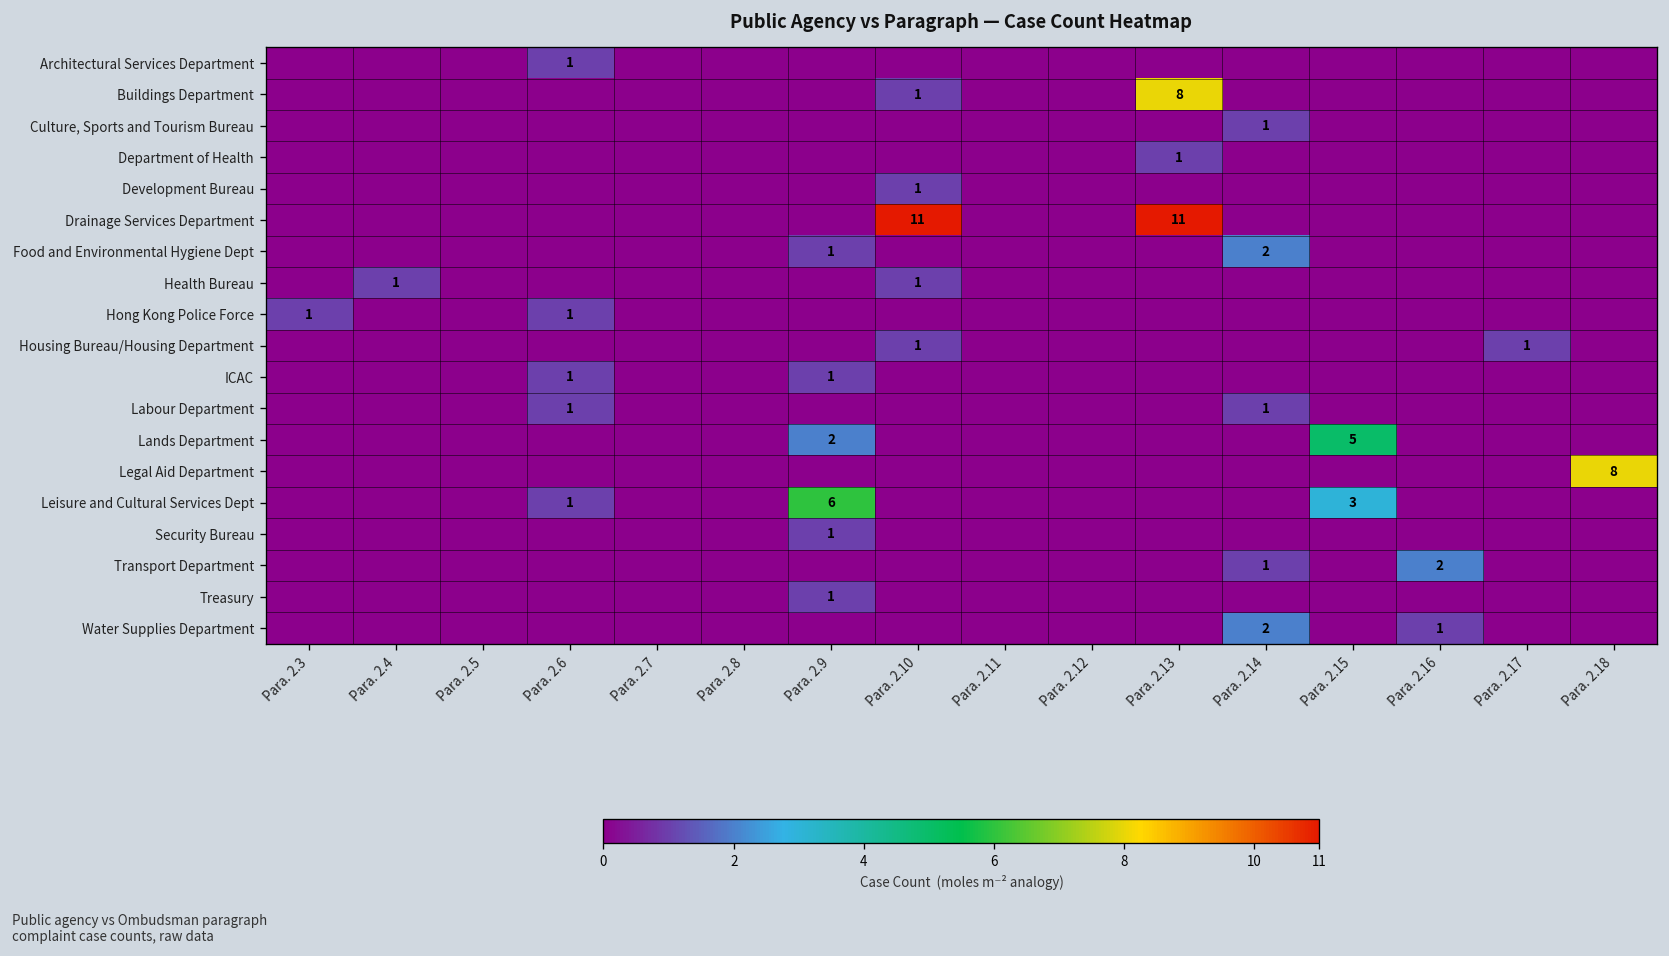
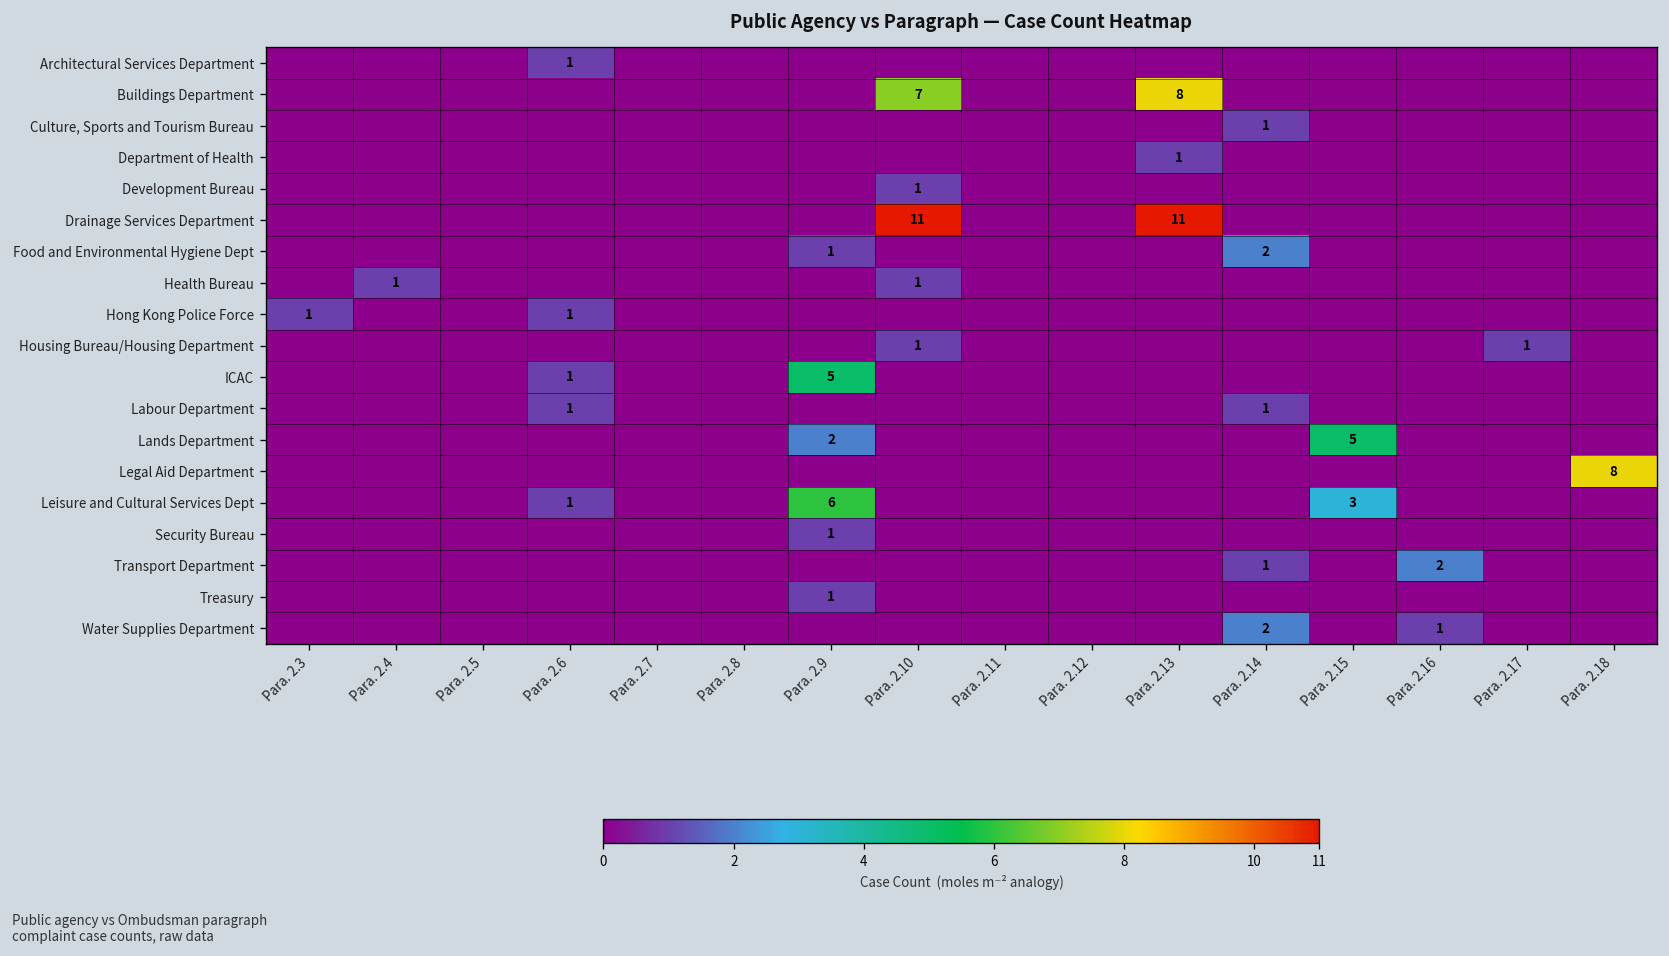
  {
    "Architectural Services Department": {
      "Para. 2.6": 1
    },
    "Buildings Department": {
-     "Para. 2.10": 1,
+     "Para. 2.10": 7,
      "Para. 2.13": 8
    },
    "Culture, Sports and Tourism Bureau": {
      "Para. 2.14": 1
    },
    "Department of Health": {
      "Para. 2.13": 1
    },
    "Development Bureau": {
      "Para. 2.10": 1
    },
    "Drainage Services Department": {
      "Para. 2.10": 11,
      "Para. 2.13": 11
    },
    "Food and Environmental Hygiene Dept": {
      "Para. 2.9": 1,
      "Para. 2.14": 2
    },
    "Health Bureau": {
      "Para. 2.4": 1,
      "Para. 2.10": 1
    },
    "Hong Kong Police Force": {
      "Para. 2.3": 1,
      "Para. 2.6": 1
    },
    "Housing Bureau/Housing Department": {
      "Para. 2.10": 1,
      "Para. 2.17": 1
    },
    "ICAC": {
      "Para. 2.6": 1,
-     "Para. 2.9": 1
+     "Para. 2.9": 5
    },
    "Labour Department": {
      "Para. 2.6": 1,
      "Para. 2.14": 1
    },
    "Lands Department": {
      "Para. 2.9": 2,
      "Para. 2.15": 5
    },
    "Legal Aid Department": {
      "Para. 2.18": 8
    },
    "Leisure and Cultural Services Dept": {
      "Para. 2.6": 1,
      "Para. 2.9": 6,
      "Para. 2.15": 3
    },
    "Security Bureau": {
      "Para. 2.9": 1
    },
    "Transport Department": {
      "Para. 2.14": 1,
      "Para. 2.16": 2
    },
    "Treasury": {
      "Para. 2.9": 1
    },
    "Water Supplies Department": {
      "Para. 2.14": 2,
      "Para. 2.16": 1
    }
  }
